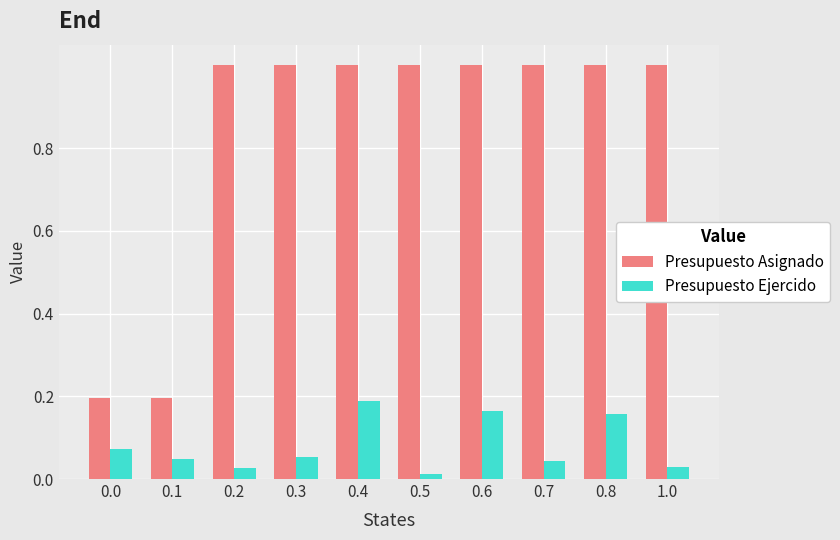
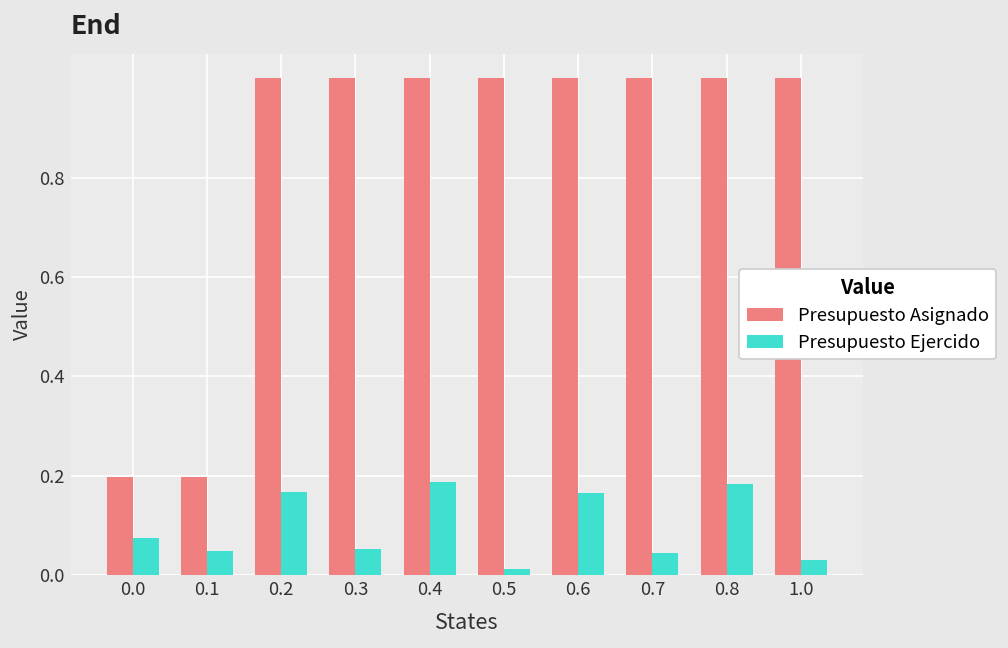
  {
    "Presupuesto Asignado": {
      "0.0": 0.20,
      "0.1": 0.20,
      "0.2": 1.00,
      "0.3": 1.00,
      "0.4": 1.00,
      "0.5": 1.00,
      "0.6": 1.00,
      "0.7": 1.00,
      "0.8": 1.00,
      "1.0": 1.00
    },
    "Presupuesto Ejercido": {
      "0.0": 0.07,
      "0.1": 0.05,
-     "0.2": 0.03,
+     "0.2": 0.17,
      "0.3": 0.05,
      "0.4": 0.19,
      "0.5": 0.01,
      "0.6": 0.16,
      "0.7": 0.04,
-     "0.8": 0.16,
+     "0.8": 0.18,
      "1.0": 0.03
    }
  }
